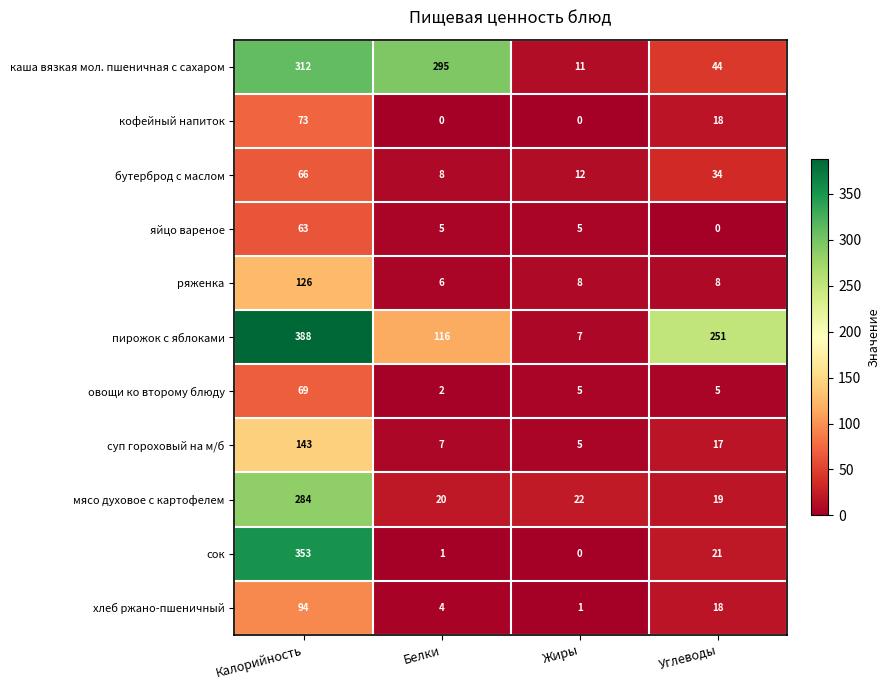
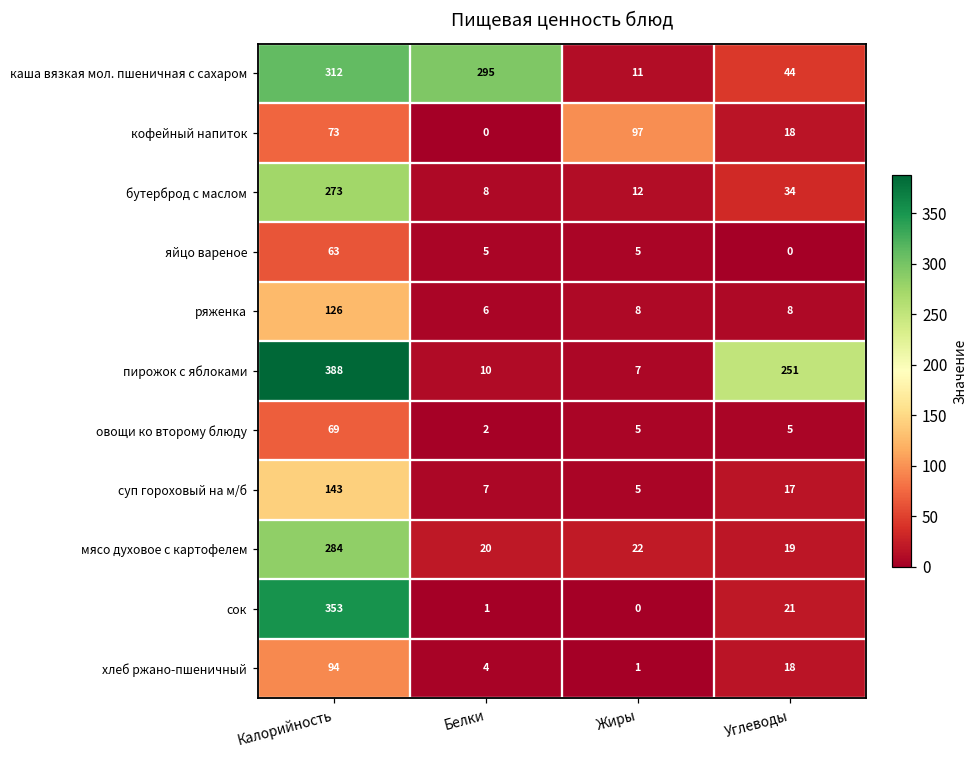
  {
    "каша вязкая мол. пшеничная с сахаром": {
      "Калорийность": 312,
      "Белки": 295,
      "Жиры": 11,
      "Углеводы": 44
    },
    "кофейный напиток": {
      "Калорийность": 73,
      "Белки": 0,
-     "Жиры": 0,
+     "Жиры": 97,
      "Углеводы": 18
    },
    "бутерброд с маслом": {
-     "Калорийность": 66,
+     "Калорийность": 273,
      "Белки": 8,
      "Жиры": 12,
      "Углеводы": 34
    },
    "яйцо вареное": {
      "Калорийность": 63,
      "Белки": 5,
      "Жиры": 5,
      "Углеводы": 0
    },
    "ряженка": {
      "Калорийность": 126,
      "Белки": 6,
      "Жиры": 8,
      "Углеводы": 8
    },
    "пирожок с яблоками": {
      "Калорийность": 388,
-     "Белки": 116,
+     "Белки": 10,
      "Жиры": 7,
      "Углеводы": 251
    },
    "овощи ко второму блюду": {
      "Калорийность": 69,
      "Белки": 2,
      "Жиры": 5,
      "Углеводы": 5
    },
    "суп гороховый на м/б": {
      "Калорийность": 143,
      "Белки": 7,
      "Жиры": 5,
      "Углеводы": 17
    },
    "мясо духовое с картофелем": {
      "Калорийность": 284,
      "Белки": 20,
      "Жиры": 22,
      "Углеводы": 19
    },
    "сок": {
      "Калорийность": 353,
      "Белки": 1,
      "Жиры": 0,
      "Углеводы": 21
    },
    "хлеб ржано-пшеничный": {
      "Калорийность": 94,
      "Белки": 4,
      "Жиры": 1,
      "Углеводы": 18
    }
  }
